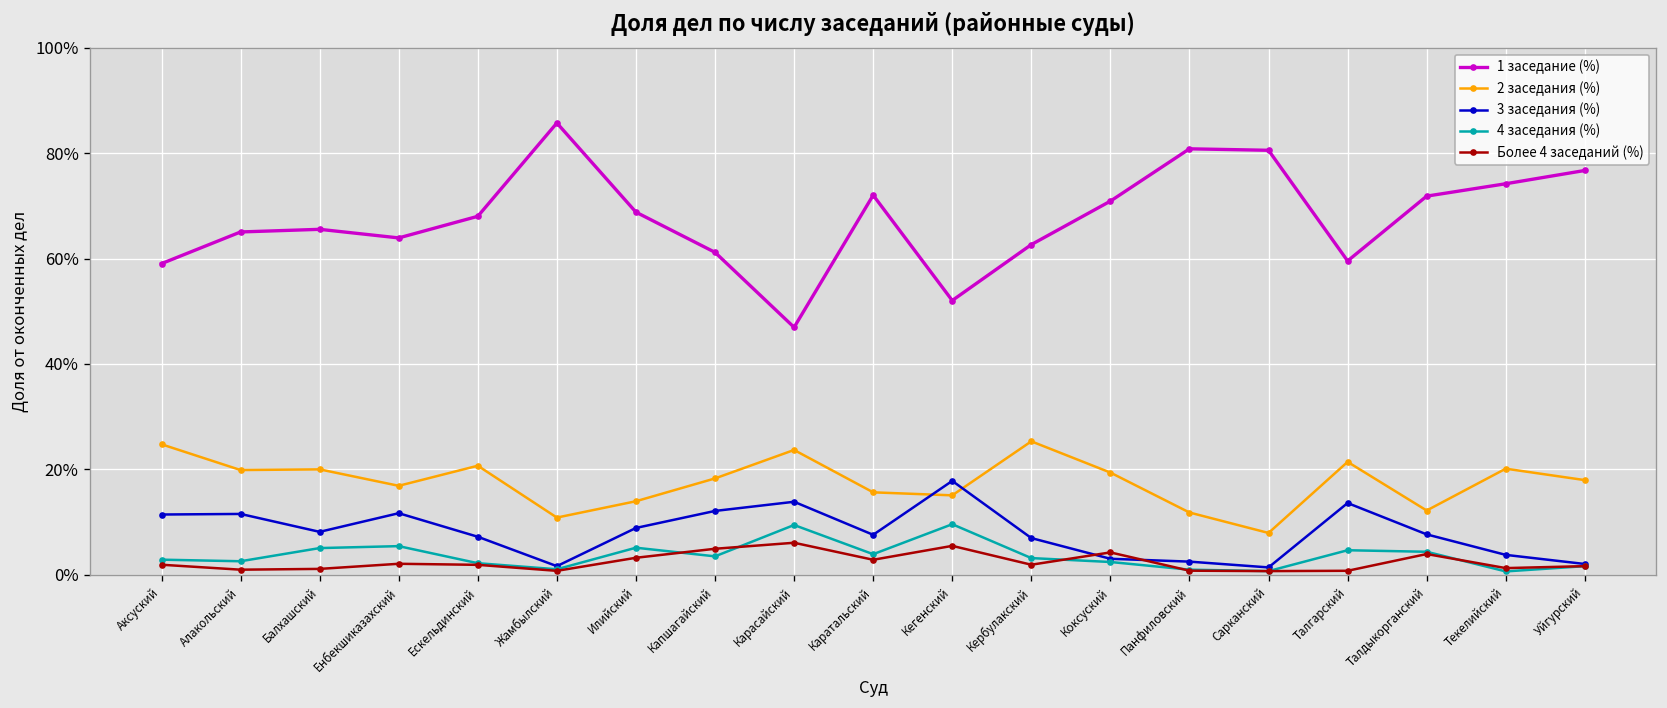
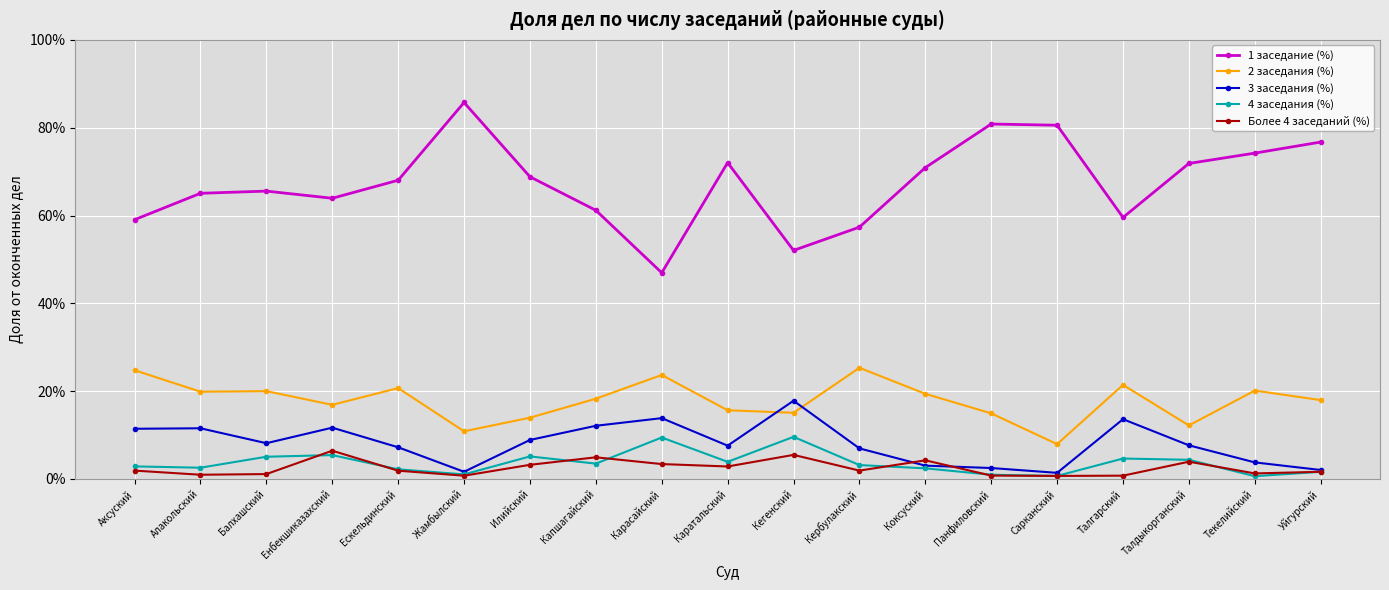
  {
    "1 заседание (%)": {
      "Аксуский": "59%",
      "Алакольский": "65%",
      "Балхашский": "66%",
      "Енбекшиказахский": "64%",
      "Ескельдинский": "68%",
      "Жамбылский": "86%",
      "Илийский": "69%",
      "Капшагайский": "61%",
      "Карасайский": "47%",
      "Каратальский": "72%",
      "Кегенский": "52%",
-     "Кербулакский": "63%",
+     "Кербулакский": "57%",
      "Коксуский": "71%",
      "Панфиловский": "81%",
      "Сарканский": "81%",
      "Талгарский": "60%",
      "Талдыкорганский": "72%",
      "Текелийский": "74%",
      "Уйгурский": "77%"
    },
    "2 заседания (%)": {
      "Аксуский": "25%",
      "Алакольский": "20%",
      "Балхашский": "20%",
      "Енбекшиказахский": "17%",
      "Ескельдинский": "21%",
      "Жамбылский": "11%",
      "Илийский": "14%",
      "Капшагайский": "18%",
      "Карасайский": "24%",
      "Каратальский": "16%",
      "Кегенский": "15%",
      "Кербулакский": "25%",
      "Коксуский": "19%",
-     "Панфиловский": "12%",
+     "Панфиловский": "15%",
      "Сарканский": "8%",
      "Талгарский": "21%",
      "Талдыкорганский": "12%",
      "Текелийский": "20%",
      "Уйгурский": "18%"
    },
    "3 заседания (%)": {
      "Аксуский": "11%",
      "Алакольский": "12%",
      "Балхашский": "8%",
      "Енбекшиказахский": "12%",
      "Ескельдинский": "7%",
      "Жамбылский": "2%",
      "Илийский": "9%",
      "Капшагайский": "12%",
      "Карасайский": "14%",
      "Каратальский": "8%",
      "Кегенский": "18%",
      "Кербулакский": "7%",
      "Коксуский": "3%",
      "Панфиловский": "2%",
      "Сарканский": "1%",
      "Талгарский": "14%",
      "Талдыкорганский": "8%",
      "Текелийский": "4%"
    },
    "4 заседания (%)": {
      "Аксуский": "3%",
      "Алакольский": "3%",
      "Балхашский": "5%",
      "Енбекшиказахский": "5%",
      "Илийский": "5%",
      "Капшагайский": "3%",
      "Карасайский": "9%",
      "Каратальский": "4%",
      "Кегенский": "10%",
      "Кербулакский": "3%",
      "Коксуский": "2%",
      "Талгарский": "5%",
      "Текелийский": "1%"
    },
    "Более 4 заседаний (%)": {
      "Аксуский": "2%",
      "Алакольский": "1%",
      "Балхашский": "1%",
-     "Енбекшиказахский": "2%",
+     "Енбекшиказахский": "6%",
      "Илийский": "3%",
      "Капшагайский": "5%",
-     "Карасайский": "6%",
+     "Карасайский": "3%",
      "Каратальский": "3%",
      "Кегенский": "5%",
      "Кербулакский": "2%",
      "Коксуский": "4%",
      "Талгарский": "1%",
      "Текелийский": "1%"
    }
  }
